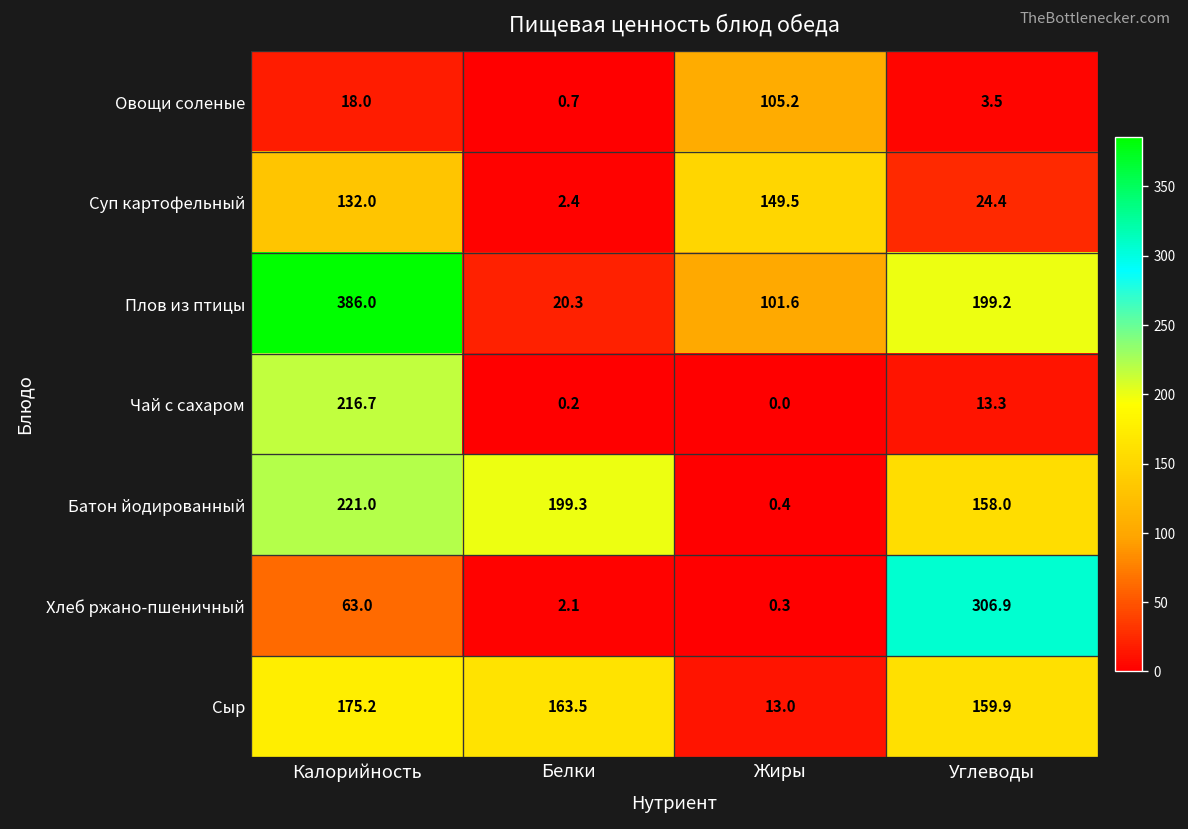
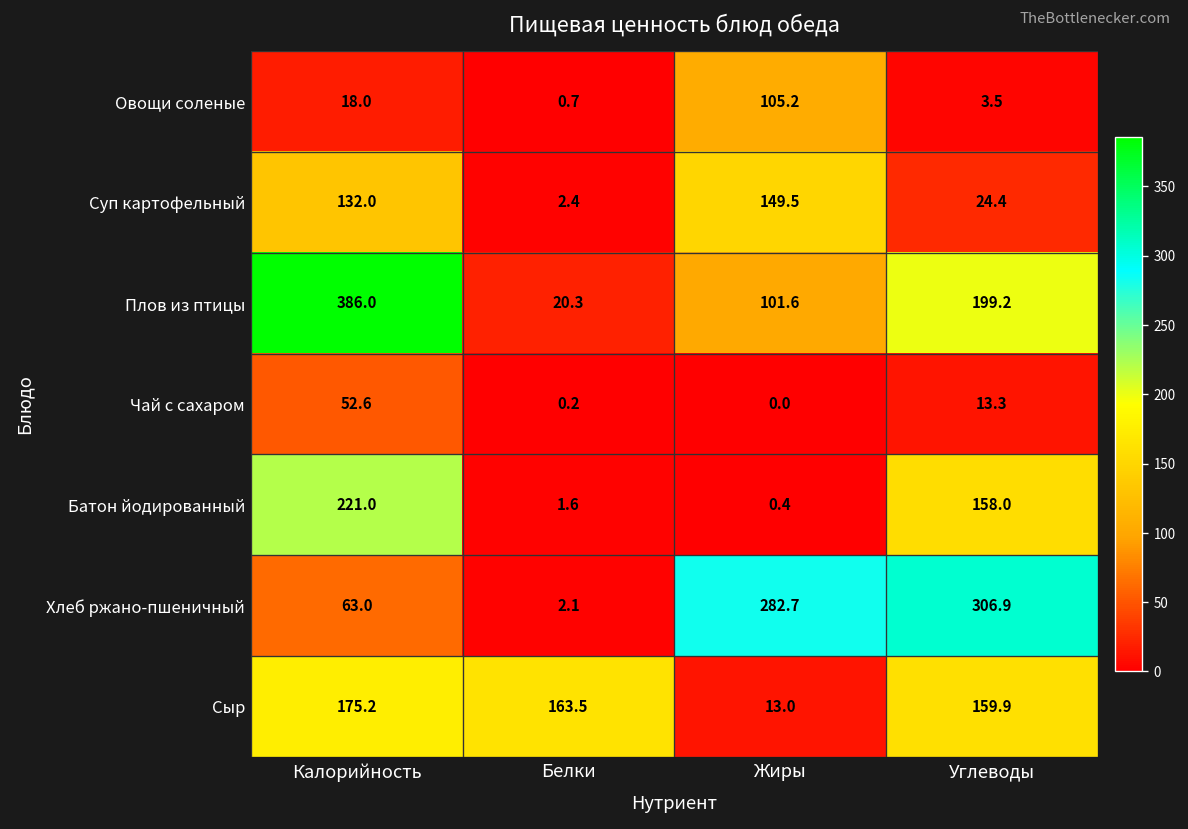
  {
    "Овощи соленые": {
      "Калорийность": 18.0,
      "Белки": 0.7,
      "Жиры": 105.2,
      "Углеводы": 3.5
    },
    "Суп картофельный": {
      "Калорийность": 132.0,
      "Белки": 2.4,
      "Жиры": 149.5,
      "Углеводы": 24.4
    },
    "Плов из птицы": {
      "Калорийность": 386.0,
      "Белки": 20.3,
      "Жиры": 101.6,
      "Углеводы": 199.2
    },
    "Чай с сахаром": {
-     "Калорийность": 216.7,
+     "Калорийность": 52.6,
      "Белки": 0.2,
      "Жиры": 0.0,
      "Углеводы": 13.3
    },
    "Батон йодированный": {
      "Калорийность": 221.0,
-     "Белки": 199.3,
+     "Белки": 1.6,
      "Жиры": 0.4,
      "Углеводы": 158.0
    },
    "Хлеб ржано-пшеничный": {
      "Калорийность": 63.0,
      "Белки": 2.1,
-     "Жиры": 0.3,
+     "Жиры": 282.7,
      "Углеводы": 306.9
    },
    "Сыр": {
      "Калорийность": 175.2,
      "Белки": 163.5,
      "Жиры": 13.0,
      "Углеводы": 159.9
    }
  }
